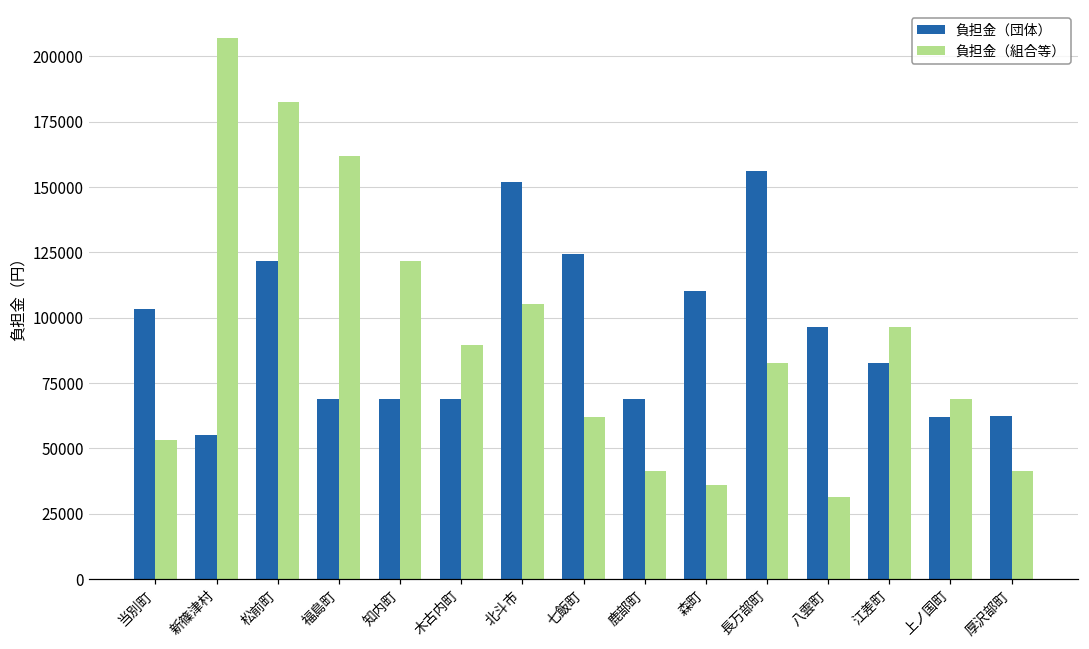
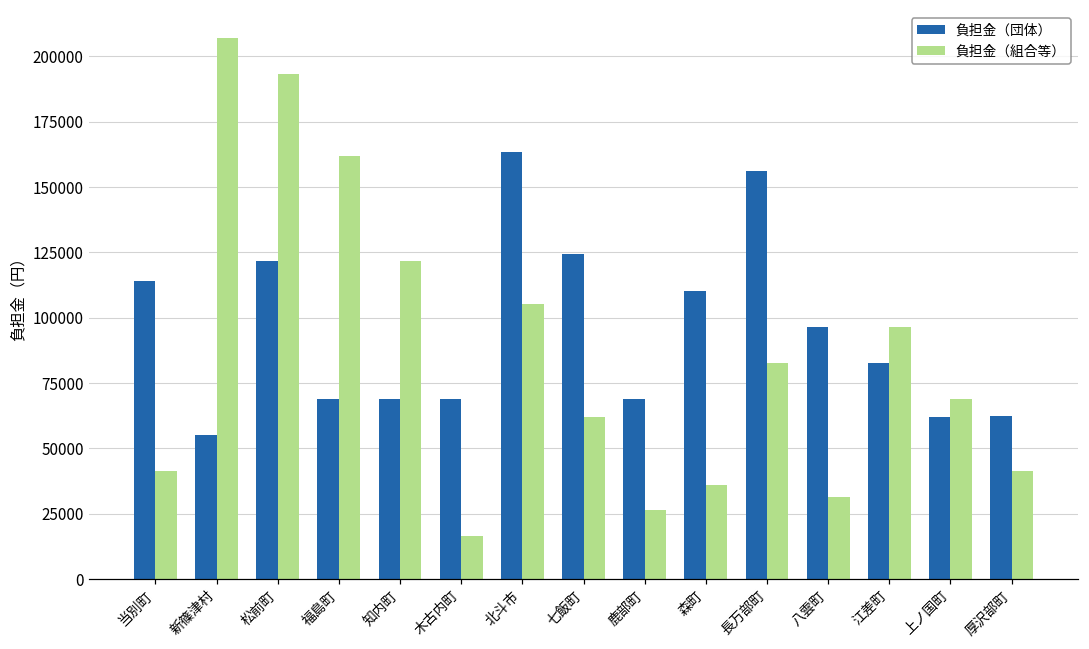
  {
    "負担金（団体）": {
-     "当別町": 104000,
+     "当別町": 114000,
      "新篠津村": 55000,
      "松前町": 122000,
      "福島町": 69000,
      "知内町": 69000,
      "木古内町": 69000,
-     "北斗市": 152000,
+     "北斗市": 163000,
      "七飯町": 124000,
      "鹿部町": 69000,
      "森町": 110000,
      "長万部町": 156000,
      "八雲町": 97000,
      "江差町": 83000,
      "上ノ国町": 62000,
      "厚沢部町": 62000
    },
    "負担金（組合等）": {
-     "当別町": 53000,
+     "当別町": 41000,
      "新篠津村": 207000,
-     "松前町": 183000,
+     "松前町": 193000,
      "福島町": 162000,
      "知内町": 122000,
-     "木古内町": 90000,
+     "木古内町": 17000,
      "北斗市": 105000,
      "七飯町": 62000,
-     "鹿部町": 41000,
+     "鹿部町": 26000,
      "森町": 36000,
      "長万部町": 83000,
      "八雲町": 32000,
      "江差町": 97000,
      "上ノ国町": 69000,
      "厚沢部町": 41000
    }
  }
